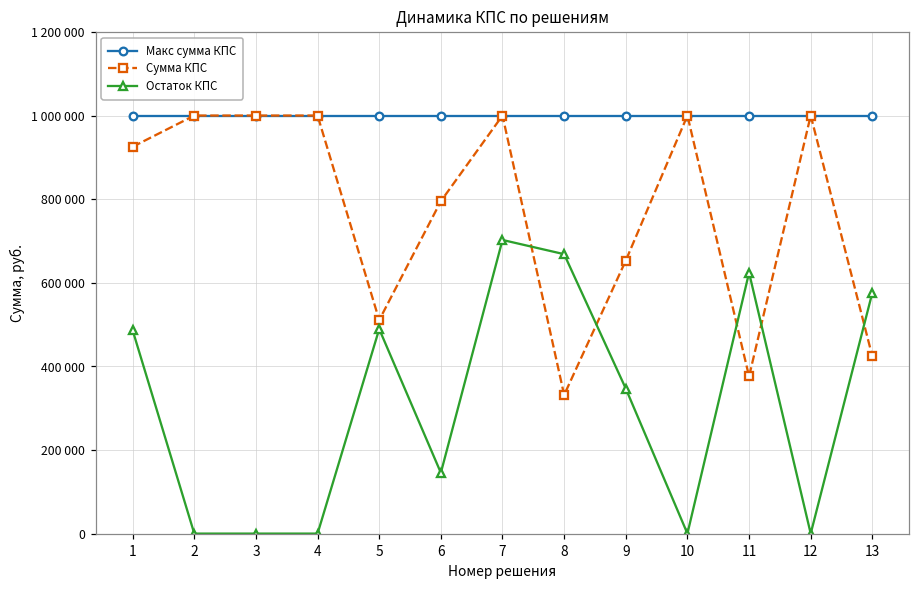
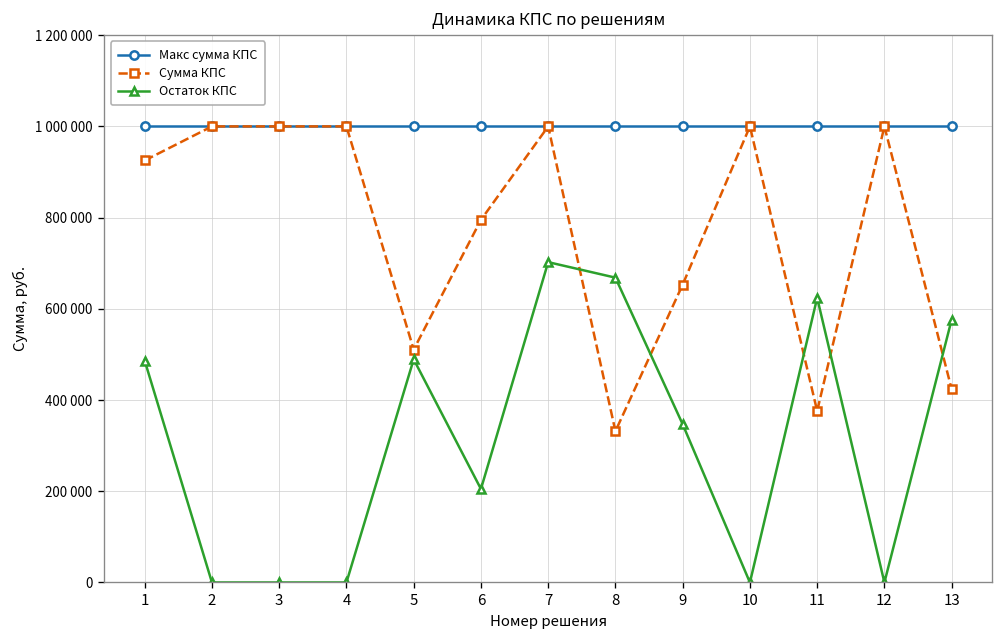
  {
    "Макс сумма КПС": {
      "1": 1000000,
      "5": 1000000,
      "6": 1000000,
      "8": 1000000,
      "9": 1000000,
      "11": 1000000,
      "13": 1000000
    },
    "Сумма КПС": {
      "1": 930000,
      "5": 510000,
      "6": 800000,
      "8": 330000,
      "9": 650000,
      "11": 380000,
      "13": 420000
    },
    "Остаток КПС": {
      "1": 490000,
      "2": 0,
      "3": 0,
      "4": 0,
      "5": 490000,
-     "6": 150000,
+     "6": 200000,
      "7": 700000,
      "8": 670000,
      "9": 350000,
      "10": 0,
      "11": 620000,
      "12": 0,
      "13": 580000
    }
  }
